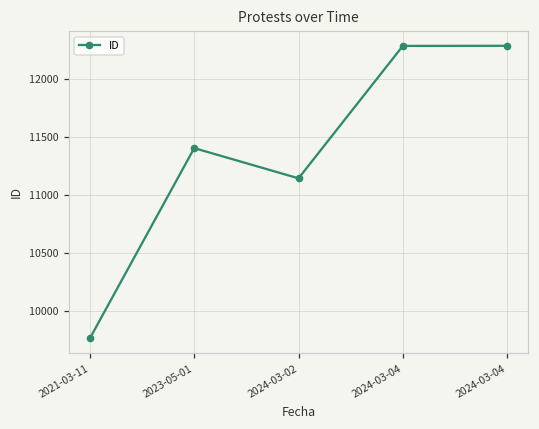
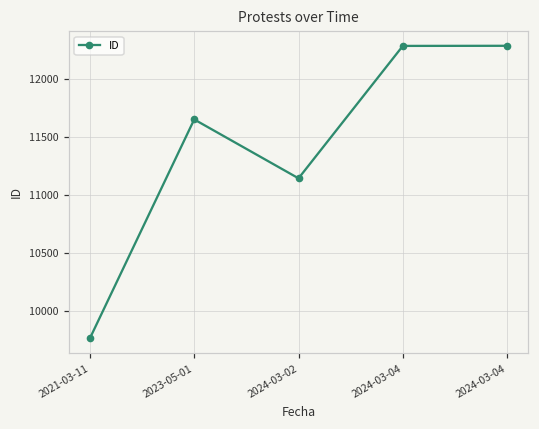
  {
    "2021-03-11": 9770,
-   "2023-05-01": 11400,
+   "2023-05-01": 11650,
    "2024-03-02": 11140
  }
